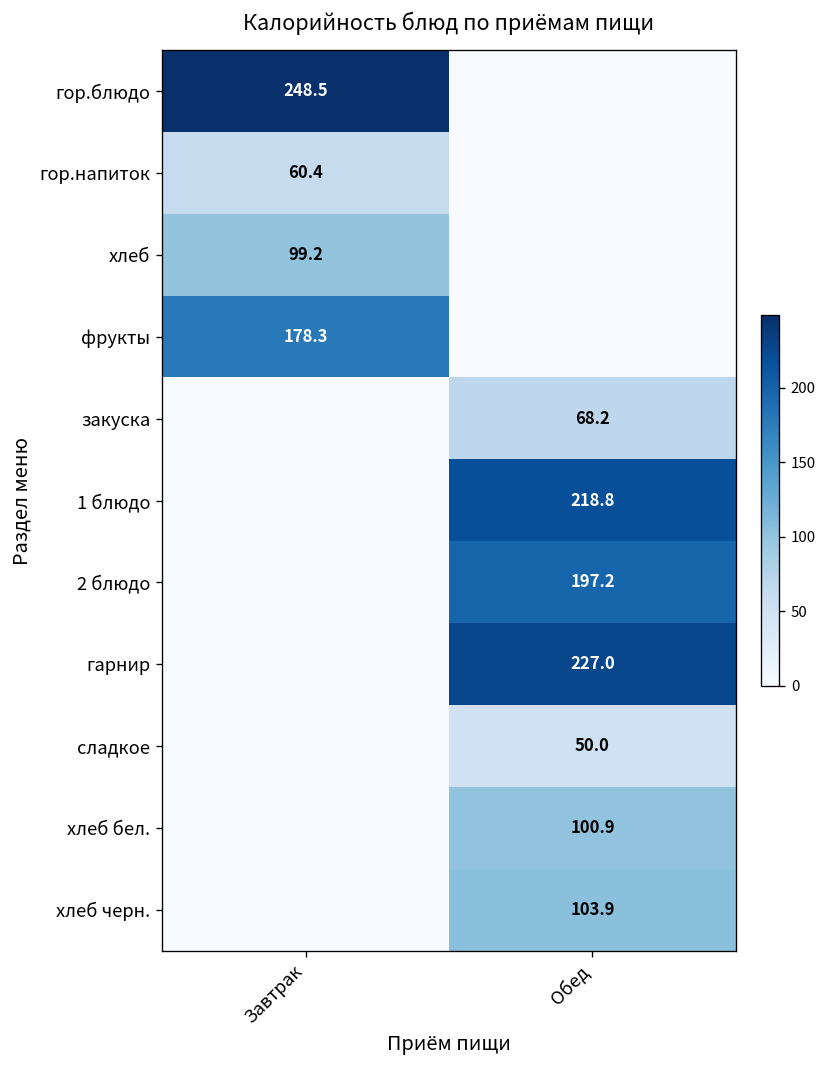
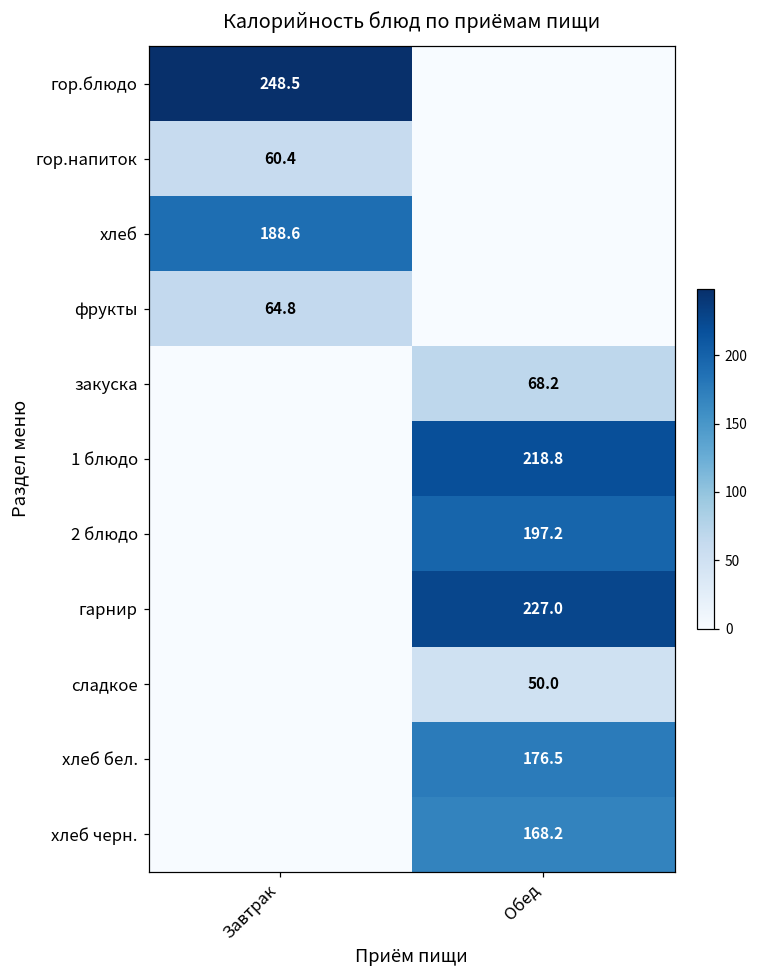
  {
    "гор.блюдо": {
      "Завтрак": 248.5
    },
    "гор.напиток": {
      "Завтрак": 60.4
    },
    "хлеб": {
-     "Завтрак": 99.2
+     "Завтрак": 188.6
    },
    "фрукты": {
-     "Завтрак": 178.3
+     "Завтрак": 64.8
    },
    "закуска": {
      "Обед": 68.2
    },
    "1 блюдо": {
      "Обед": 218.8
    },
    "2 блюдо": {
      "Обед": 197.2
    },
    "гарнир": {
      "Обед": 227.0
    },
    "сладкое": {
      "Обед": 50.0
    },
    "хлеб бел.": {
-     "Обед": 100.9
+     "Обед": 176.5
    },
    "хлеб черн.": {
-     "Обед": 103.9
+     "Обед": 168.2
    }
  }
